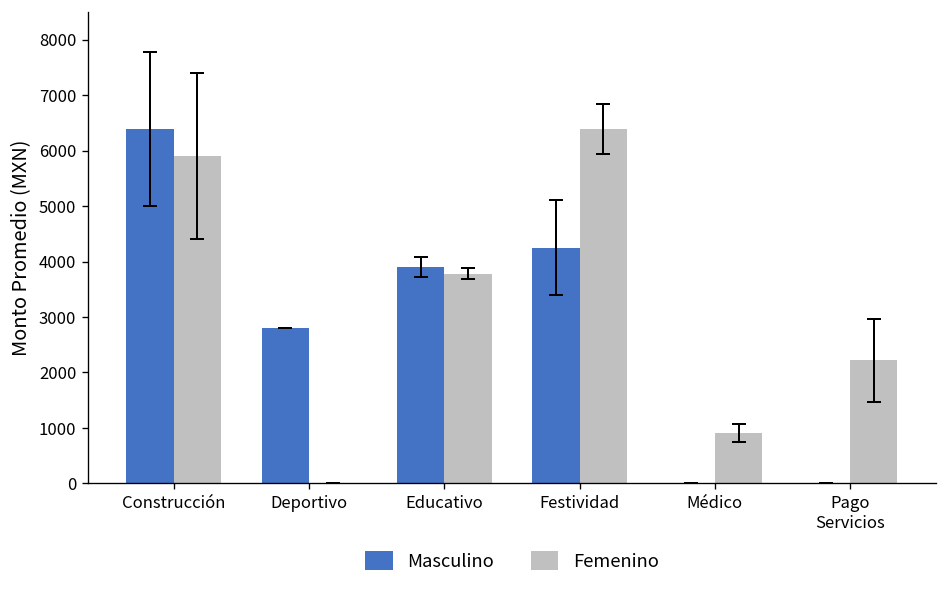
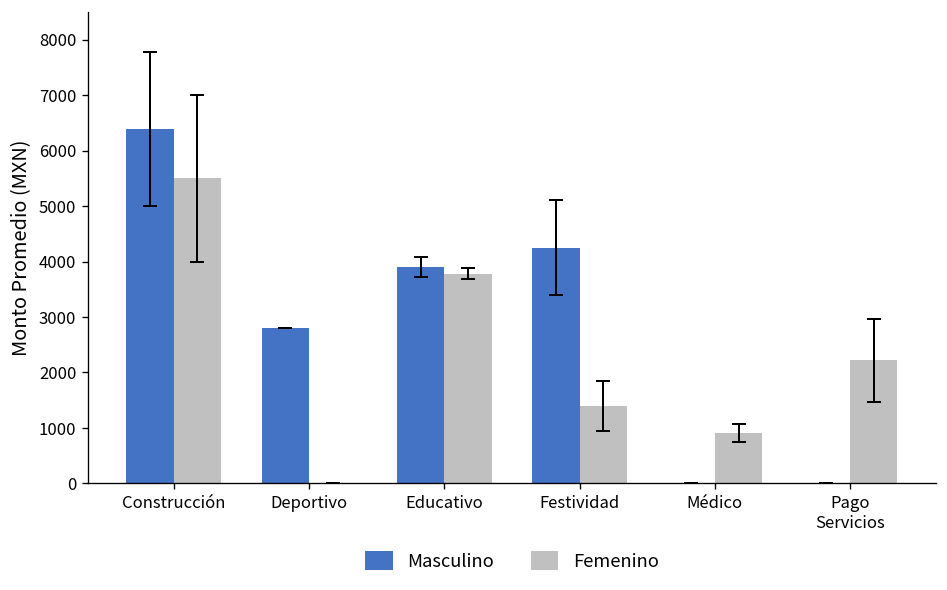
  {
    "Femenino": {
-     "Construcción": 5900,
+     "Construcción": 5500,
      "Deportivo": 0,
      "Educativo": 3800,
-     "Festividad": 6400,
+     "Festividad": 1400,
      "Médico": 900,
      "Pago Servicios": 2200
    }
  }
